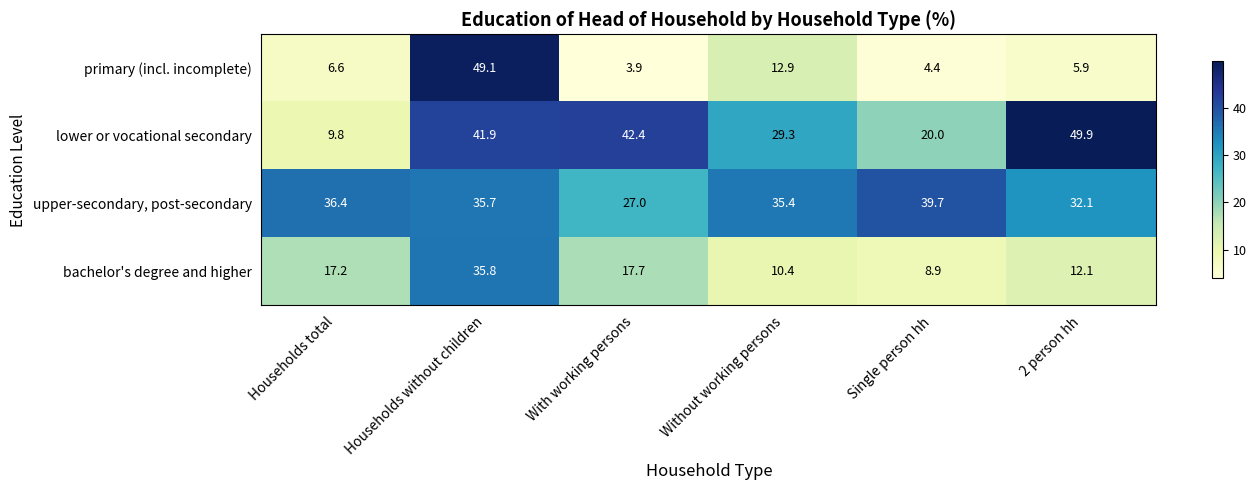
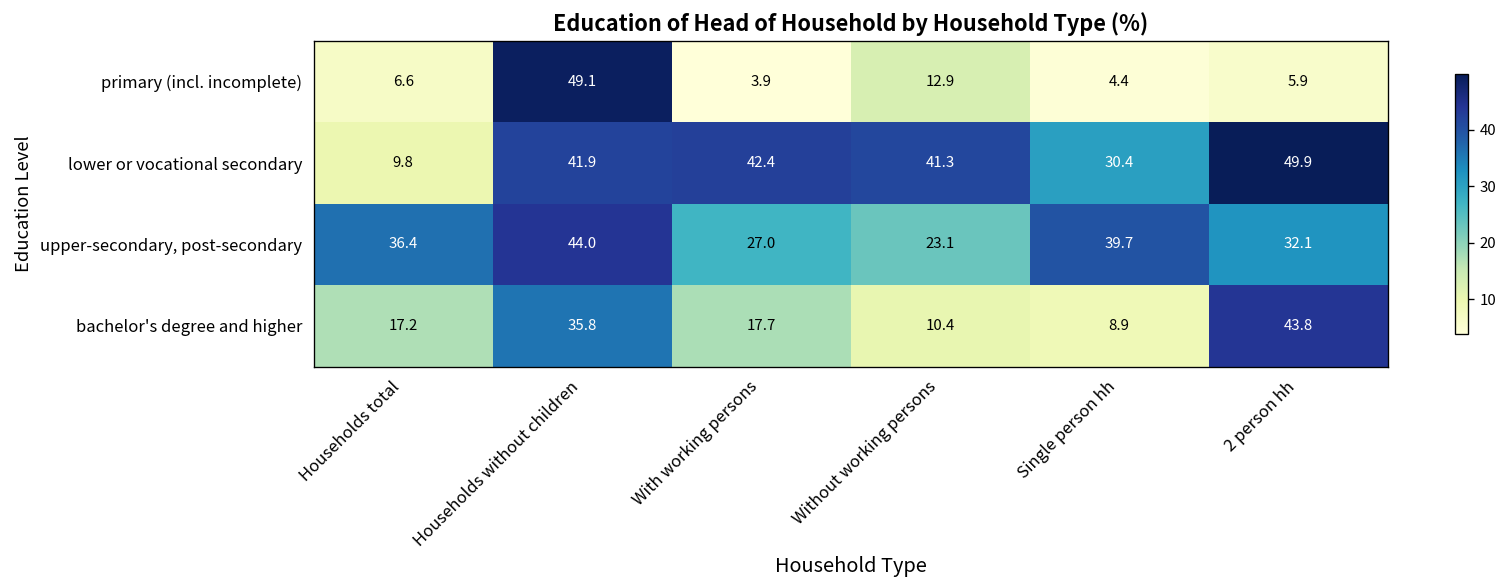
  {
    "primary (incl. incomplete)": {
      "Households total": 6.6,
      "Households without children": 49.1,
      "With working persons": 3.9,
      "Without working persons": 12.9,
      "Single person hh": 4.4,
      "2 person hh": 5.9
    },
    "lower or vocational secondary": {
      "Households total": 9.8,
      "Households without children": 41.9,
      "With working persons": 42.4,
-     "Without working persons": 29.3,
-     "Single person hh": 20.0,
+     "Without working persons": 41.3,
+     "Single person hh": 30.4,
      "2 person hh": 49.9
    },
    "upper-secondary, post-secondary": {
      "Households total": 36.4,
-     "Households without children": 35.7,
+     "Households without children": 44.0,
      "With working persons": 27.0,
-     "Without working persons": 35.4,
+     "Without working persons": 23.1,
      "Single person hh": 39.7,
      "2 person hh": 32.1
    },
    "bachelor's degree and higher": {
      "Households total": 17.2,
      "Households without children": 35.8,
      "With working persons": 17.7,
      "Without working persons": 10.4,
      "Single person hh": 8.9,
-     "2 person hh": 12.1
+     "2 person hh": 43.8
    }
  }
